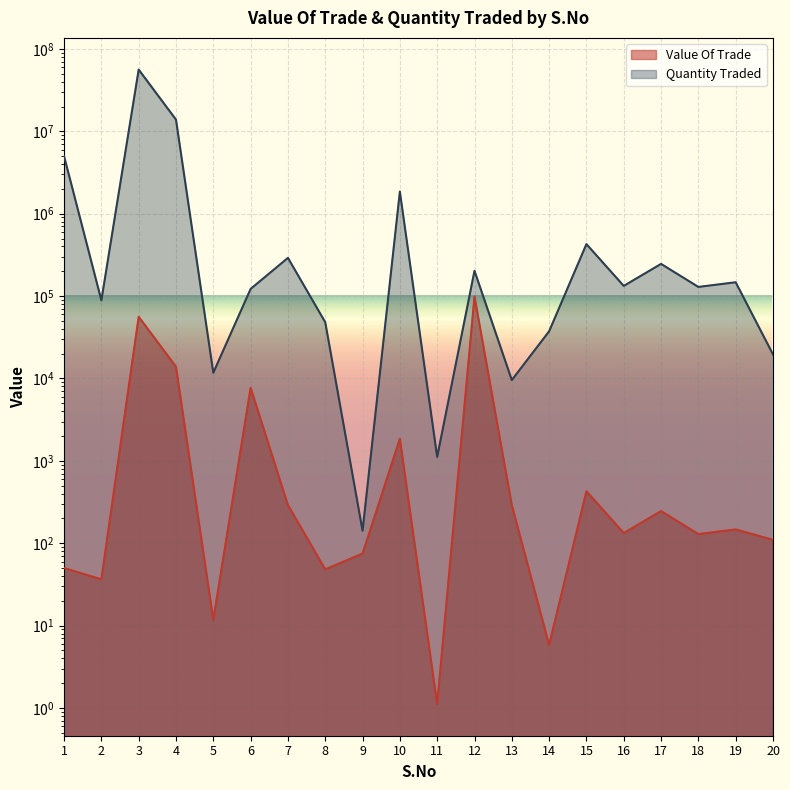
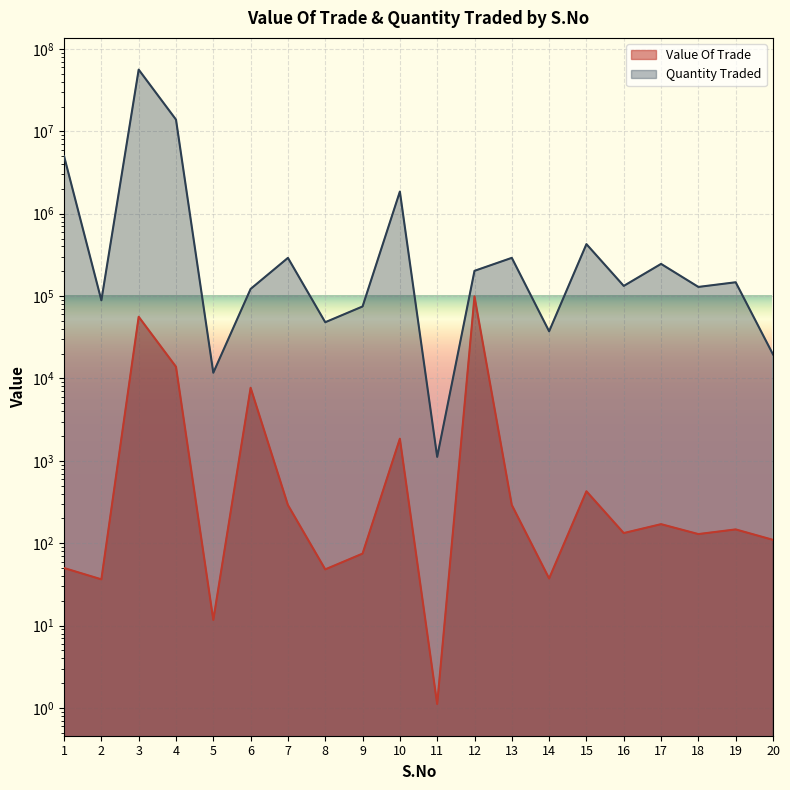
  {
    "Value Of Trade": {
      "1": 50,
      "2": 40,
      "3": 60000,
      "4": 14000,
      "5": 12,
      "6": 8000,
      "7": 290,
      "8": 50,
      "9": 70,
      "10": 1900,
      "11": 1.1,
      "12": 100000,
      "13": 290,
-     "14": 6,
+     "14": 40,
      "15": 400,
      "16": 130,
-     "17": 250,
+     "17": 170,
      "18": 130,
      "19": 150,
      "20": 110
    },
    "Quantity Traded": {
      "1": 5000000,
      "2": 90000,
      "3": 60000000,
      "4": 14000000,
      "5": 12000,
      "6": 120000,
      "7": 290000,
      "8": 50000,
-     "9": 140,
+     "9": 70000,
      "10": 1900000,
      "11": 1100,
      "12": 200000,
-     "13": 10000,
+     "13": 290000,
      "14": 40000,
      "15": 400000,
      "16": 130000,
      "17": 250000,
      "18": 130000,
      "19": 150000,
      "20": 20000
    }
  }
